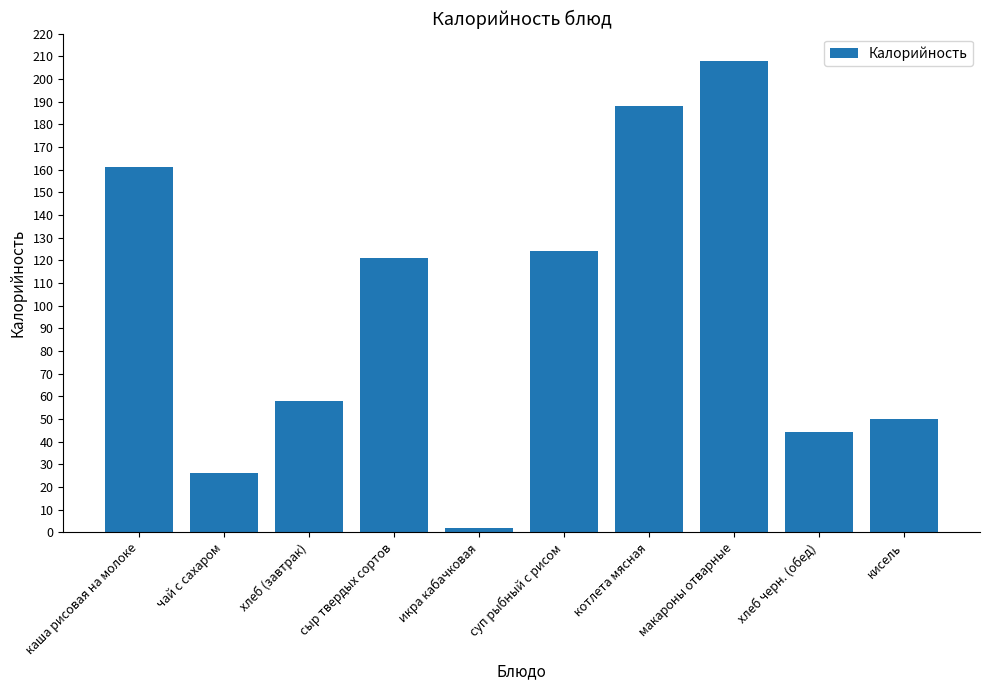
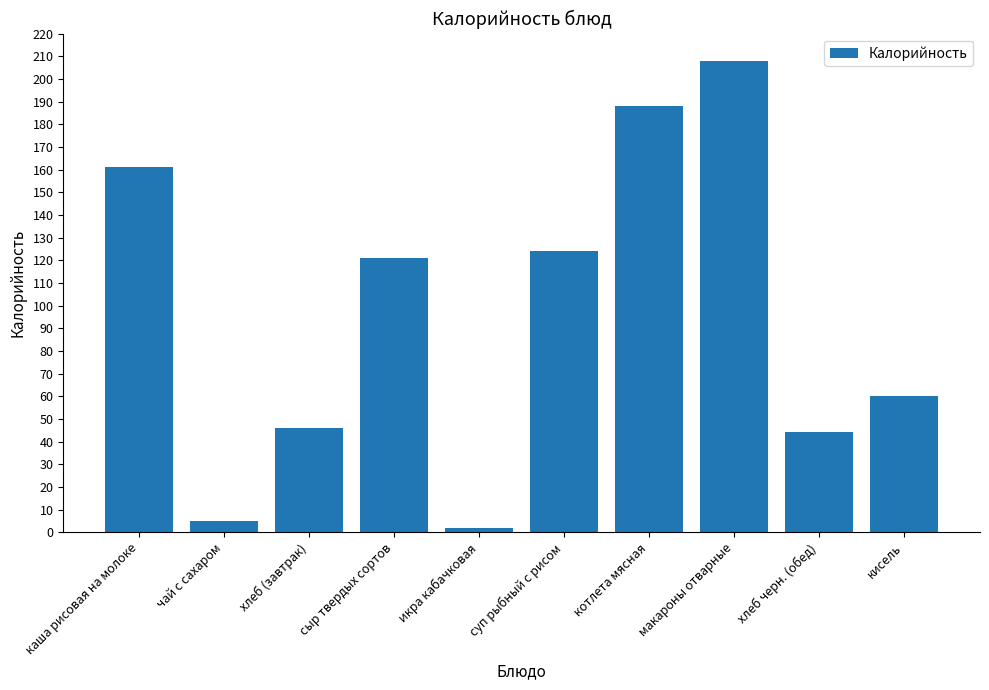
  {
    "каша рисовая на молоке": 161,
-   "чай с сахаром": 26,
-   "хлеб (завтрак)": 58,
+   "чай с сахаром": 5,
+   "хлеб (завтрак)": 46,
    "сыр твердых сортов": 121,
    "икра кабачковая": 2,
    "суп рыбный с рисом": 124,
    "котлета мясная": 188,
    "макароны отварные": 208,
    "хлеб черн. (обед)": 44,
-   "кисель": 50
+   "кисель": 60
  }
